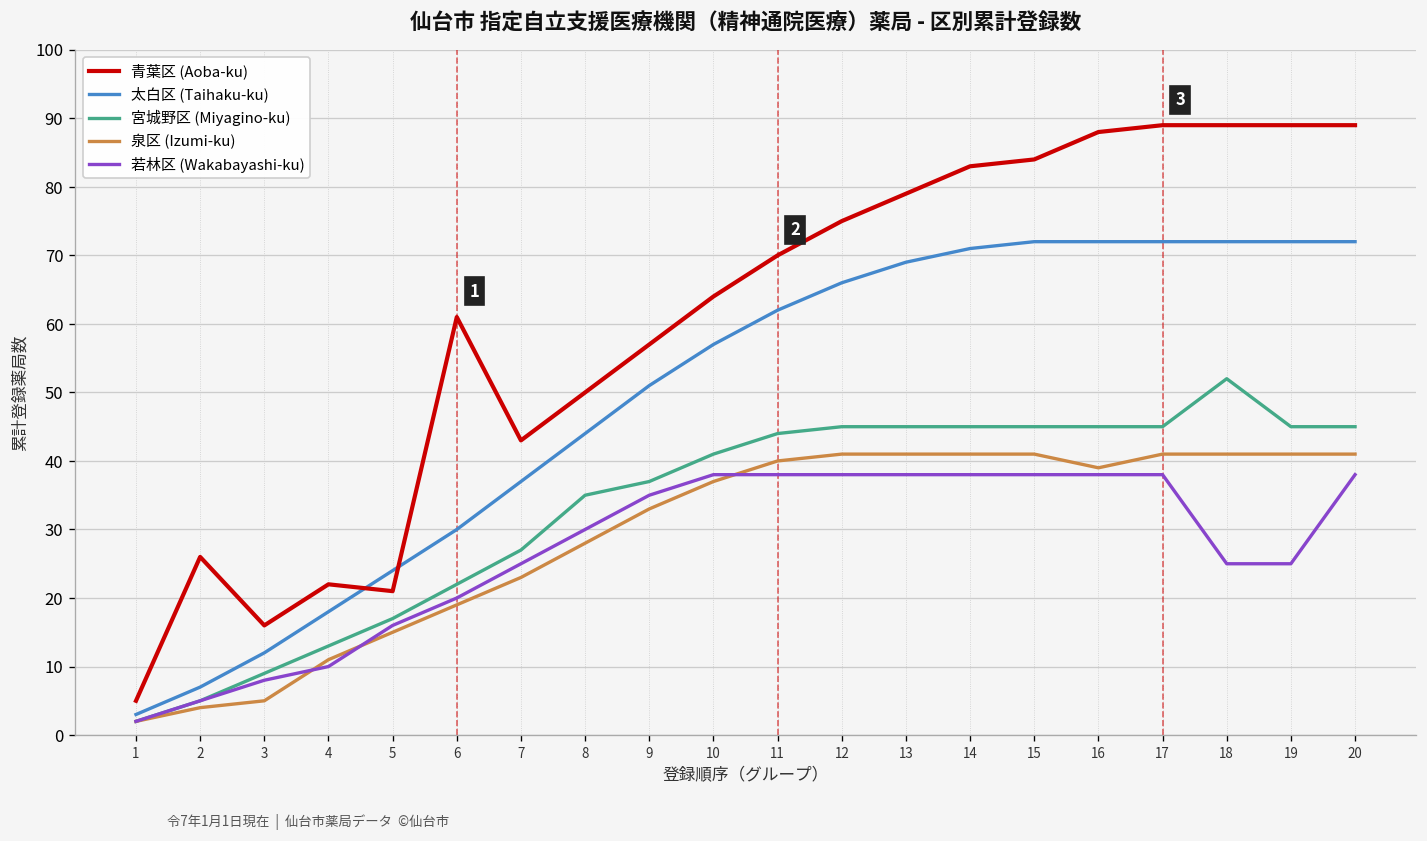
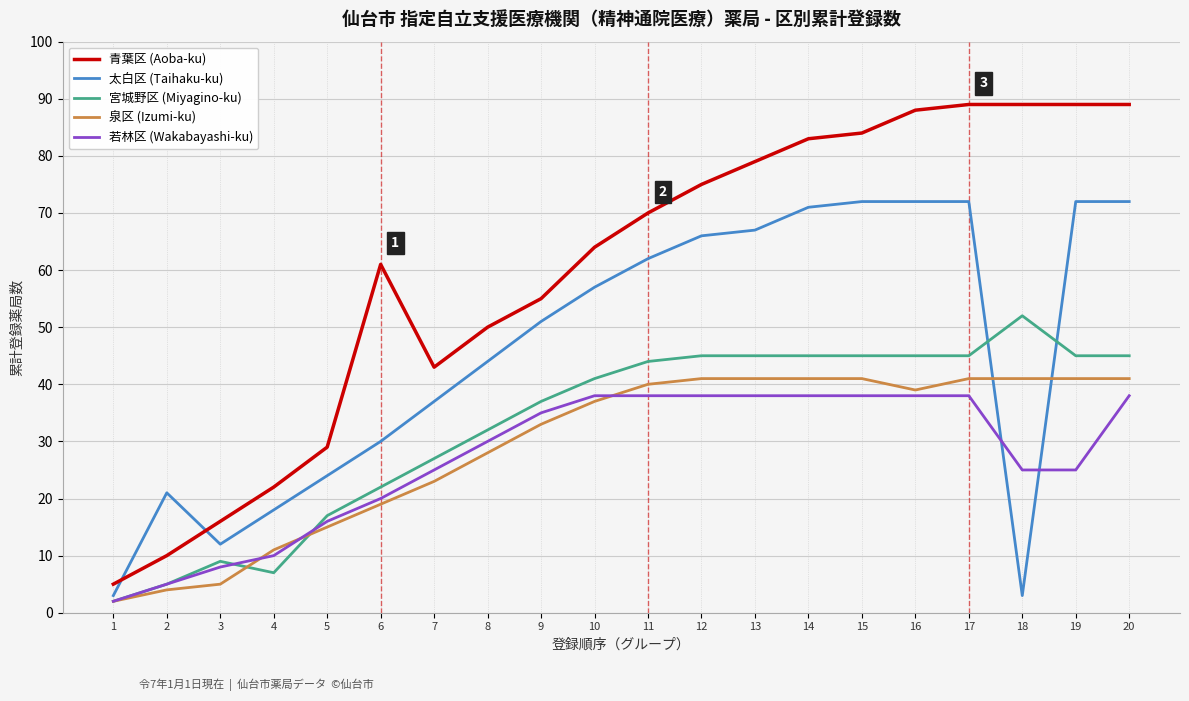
  {
    "青葉区 (Aoba-ku)": {
      "1": 5,
-     "2": 26,
+     "2": 10,
      "3": 16,
      "4": 22,
-     "5": 21,
+     "5": 29,
      "7": 43,
      "8": 50,
-     "9": 57,
+     "9": 55,
      "10": 64,
      "12": 75,
      "13": 79,
      "14": 83,
      "15": 84,
      "16": 88,
      "18": 89,
      "19": 89,
      "20": 89
    },
    "太白区 (Taihaku-ku)": {
      "1": 3,
-     "2": 7,
+     "2": 21,
      "3": 12,
      "4": 18,
      "5": 24,
      "6": 30,
      "7": 37,
      "8": 44,
      "9": 51,
      "10": 57,
      "11": 62,
      "12": 66,
-     "13": 69,
+     "13": 67,
      "14": 71,
      "15": 72,
      "16": 72,
      "17": 72,
-     "18": 72,
+     "18": 3,
      "19": 72,
      "20": 72
    },
    "宮城野区 (Miyagino-ku)": {
      "3": 9,
-     "4": 13,
+     "4": 7,
      "5": 17,
      "6": 22,
      "7": 27,
-     "8": 35,
+     "8": 32,
      "9": 37,
      "10": 41,
      "11": 44,
      "12": 45,
      "13": 45,
      "14": 45,
      "15": 45,
      "16": 45,
      "17": 45,
      "18": 52,
      "19": 45,
      "20": 45
    },
    "泉区 (Izumi-ku)": {
      "2": 4,
      "3": 5,
      "4": 11,
      "5": 15,
      "6": 19,
      "7": 23,
      "8": 28,
      "9": 33,
      "10": 37,
      "11": 40,
      "12": 41,
      "13": 41,
      "14": 41,
      "15": 41,
      "16": 39,
      "17": 41,
      "18": 41,
      "19": 41,
      "20": 41
    },
    "若林区 (Wakabayashi-ku)": {
      "3": 8,
      "4": 10,
      "5": 16,
      "6": 20,
      "7": 25,
      "8": 30,
      "9": 35,
      "10": 38,
      "11": 38,
      "12": 38,
      "13": 38,
      "14": 38,
      "15": 38,
      "16": 38,
      "17": 38,
      "18": 25,
      "19": 25,
      "20": 38
    }
  }
